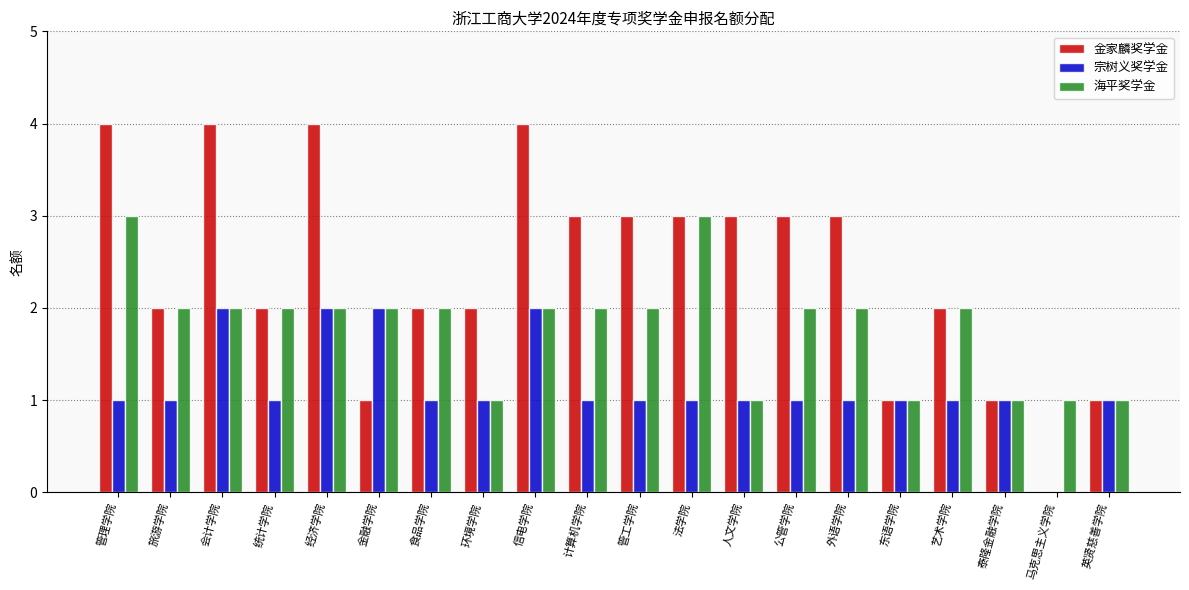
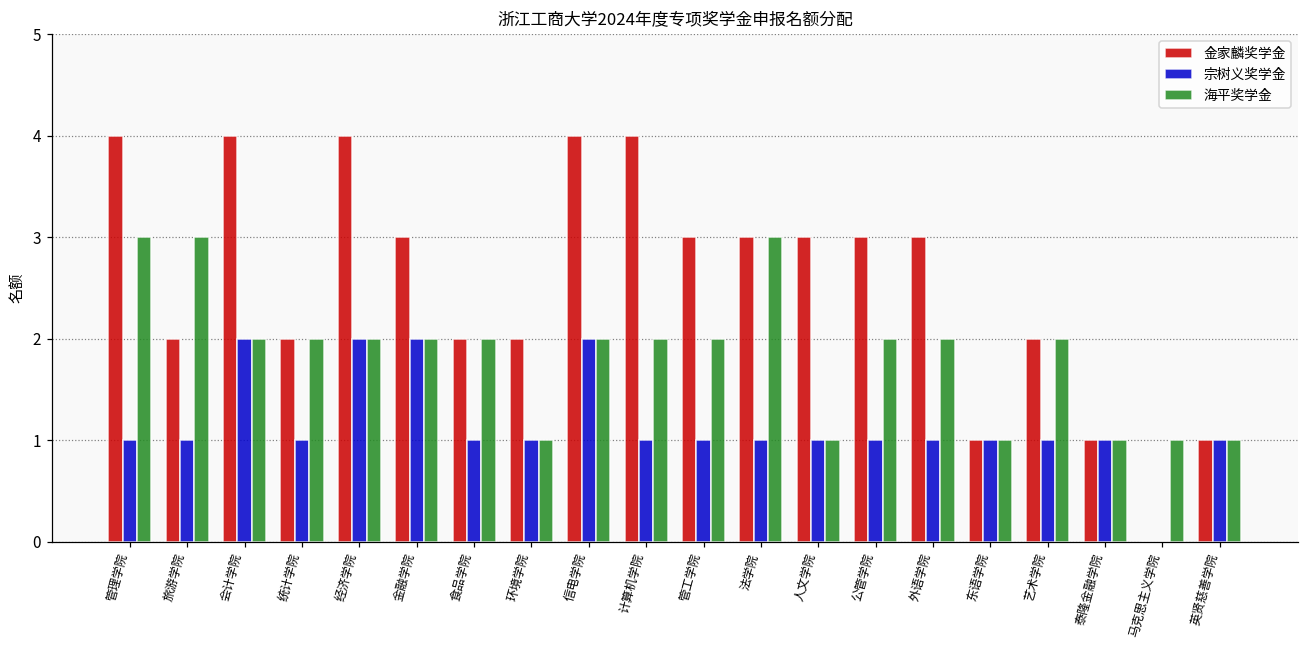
  {
    "金家麟奖学金": {
      "管理学院": 4,
      "旅游学院": 2,
      "会计学院": 4,
      "统计学院": 2,
      "经济学院": 4,
-     "金融学院": 1,
+     "金融学院": 3,
      "食品学院": 2,
      "环境学院": 2,
      "信电学院": 4,
-     "计算机学院": 3,
+     "计算机学院": 4,
      "管工学院": 3,
      "法学院": 3,
      "人文学院": 3,
      "公管学院": 3,
      "外语学院": 3,
      "东语学院": 1,
      "艺术学院": 2,
      "泰隆金融学院": 1,
      "马克思主义学院": 0,
      "英贤慈善学院": 1
    },
    "宗树义奖学金": {
      "管理学院": 1,
      "旅游学院": 1,
      "会计学院": 2,
      "统计学院": 1,
      "经济学院": 2,
      "金融学院": 2,
      "食品学院": 1,
      "环境学院": 1,
      "信电学院": 2,
      "计算机学院": 1,
      "管工学院": 1,
      "法学院": 1,
      "人文学院": 1,
      "公管学院": 1,
      "外语学院": 1,
      "东语学院": 1,
      "艺术学院": 1,
      "泰隆金融学院": 1,
      "马克思主义学院": 0,
      "英贤慈善学院": 1
    },
    "海平奖学金": {
      "管理学院": 3,
-     "旅游学院": 2,
+     "旅游学院": 3,
      "会计学院": 2,
      "统计学院": 2,
      "经济学院": 2,
      "金融学院": 2,
      "食品学院": 2,
      "环境学院": 1,
      "信电学院": 2,
      "计算机学院": 2,
      "管工学院": 2,
      "法学院": 3,
      "人文学院": 1,
      "公管学院": 2,
      "外语学院": 2,
      "东语学院": 1,
      "艺术学院": 2,
      "泰隆金融学院": 1,
      "马克思主义学院": 1,
      "英贤慈善学院": 1
    }
  }
